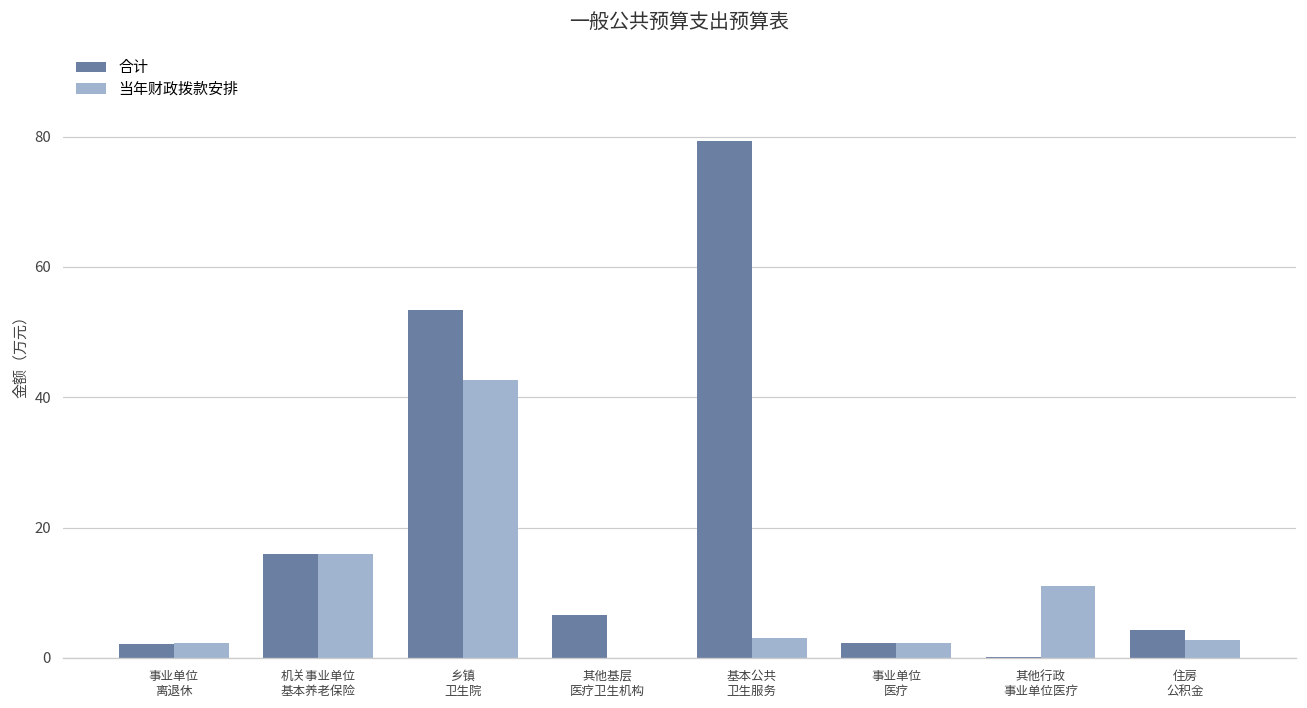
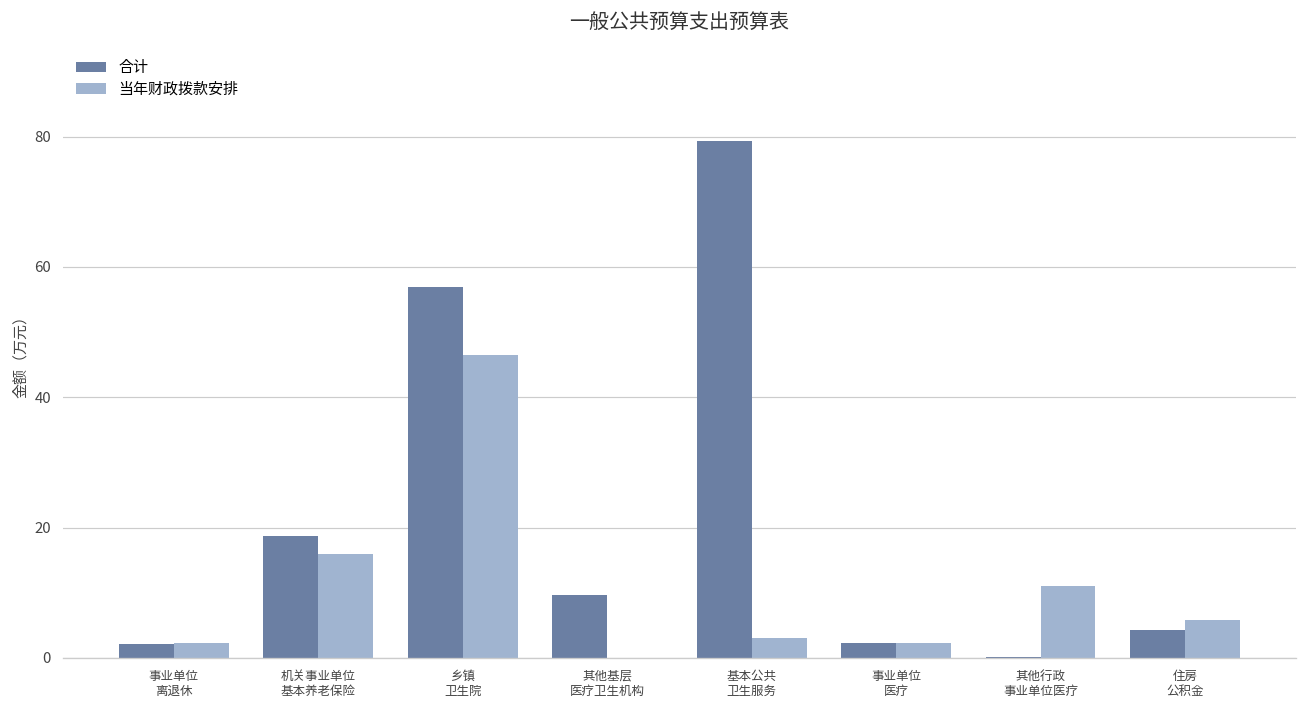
  {
    "合计": {
      "事业单位 离退休": 2,
-     "机关事业单位 基本养老保险": 16,
-     "乡镇 卫生院": 53,
-     "其他基层 医疗卫生机构": 7,
+     "机关事业单位 基本养老保险": 19,
+     "乡镇 卫生院": 57,
+     "其他基层 医疗卫生机构": 10,
      "基本公共 卫生服务": 79,
      "事业单位 医疗": 2,
      "住房 公积金": 4
    },
    "当年财政拨款安排": {
      "事业单位 离退休": 2,
      "机关事业单位 基本养老保险": 16,
-     "乡镇 卫生院": 43,
+     "乡镇 卫生院": 46,
      "其他基层 医疗卫生机构": 0,
      "基本公共 卫生服务": 3,
      "事业单位 医疗": 2,
      "其他行政 事业单位医疗": 11,
-     "住房 公积金": 3
+     "住房 公积金": 6
    }
  }
